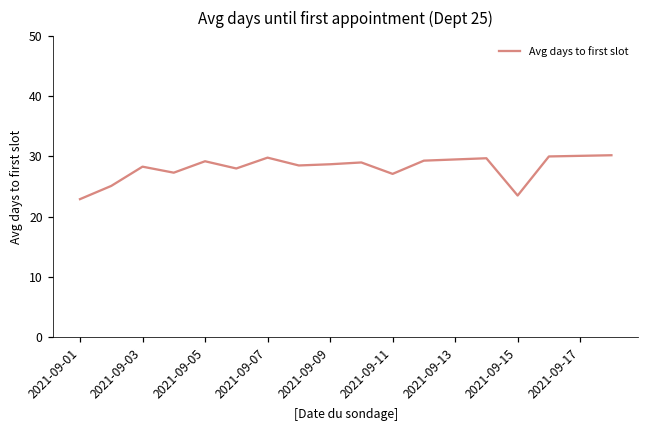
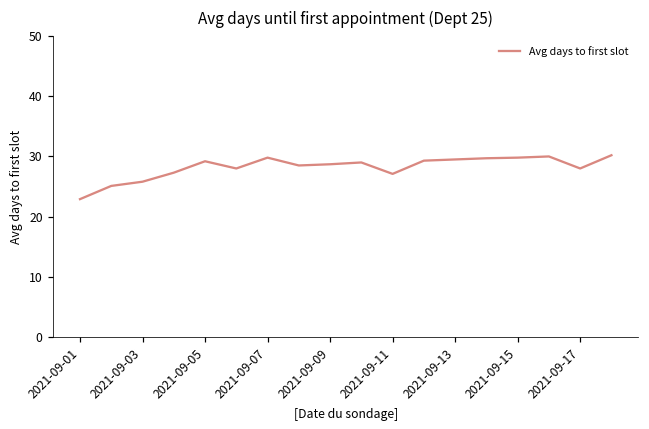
  {
    "2021-09-01": 23,
-   "2021-09-03": 28,
+   "2021-09-03": 26,
    "2021-09-05": 29,
    "2021-09-07": 30,
    "2021-09-09": 29,
    "2021-09-11": 27,
    "2021-09-13": 30,
-   "2021-09-15": 24,
-   "2021-09-17": 30
+   "2021-09-15": 30,
+   "2021-09-17": 28
  }
